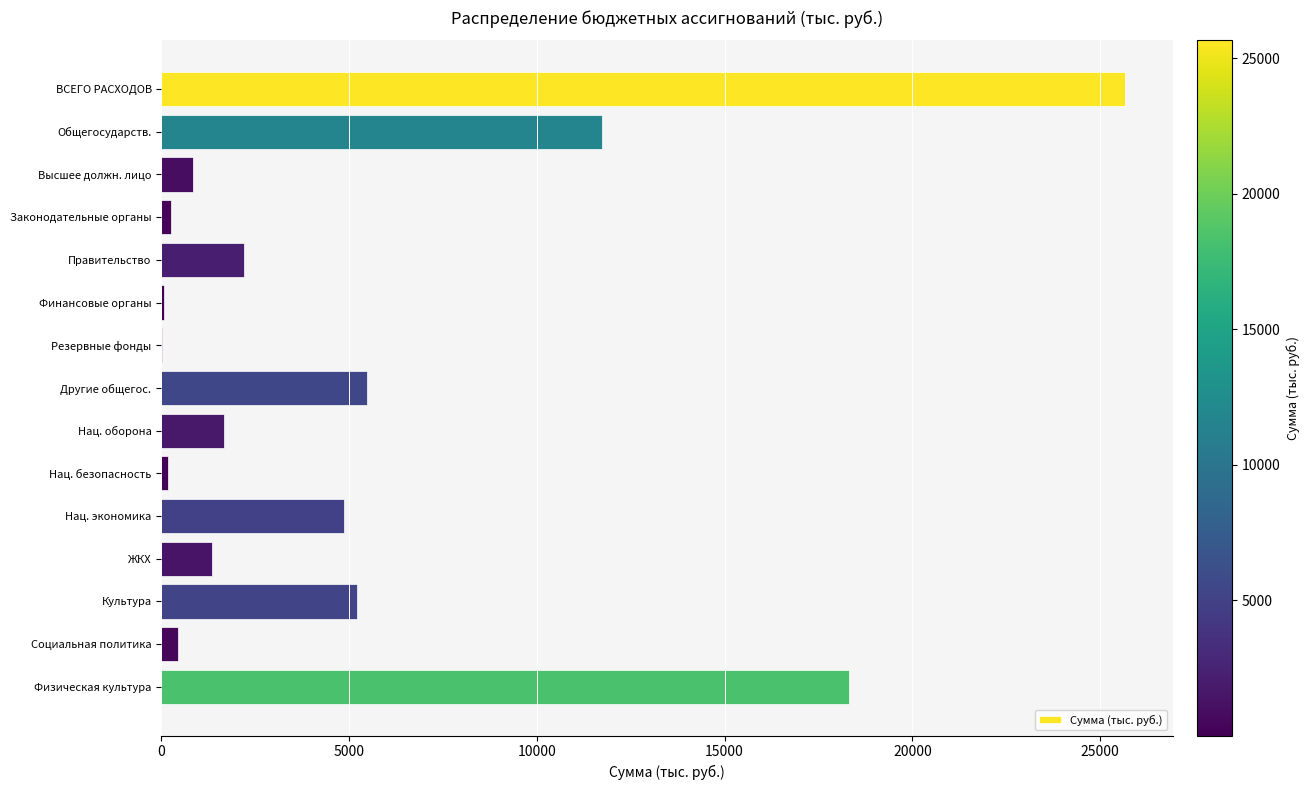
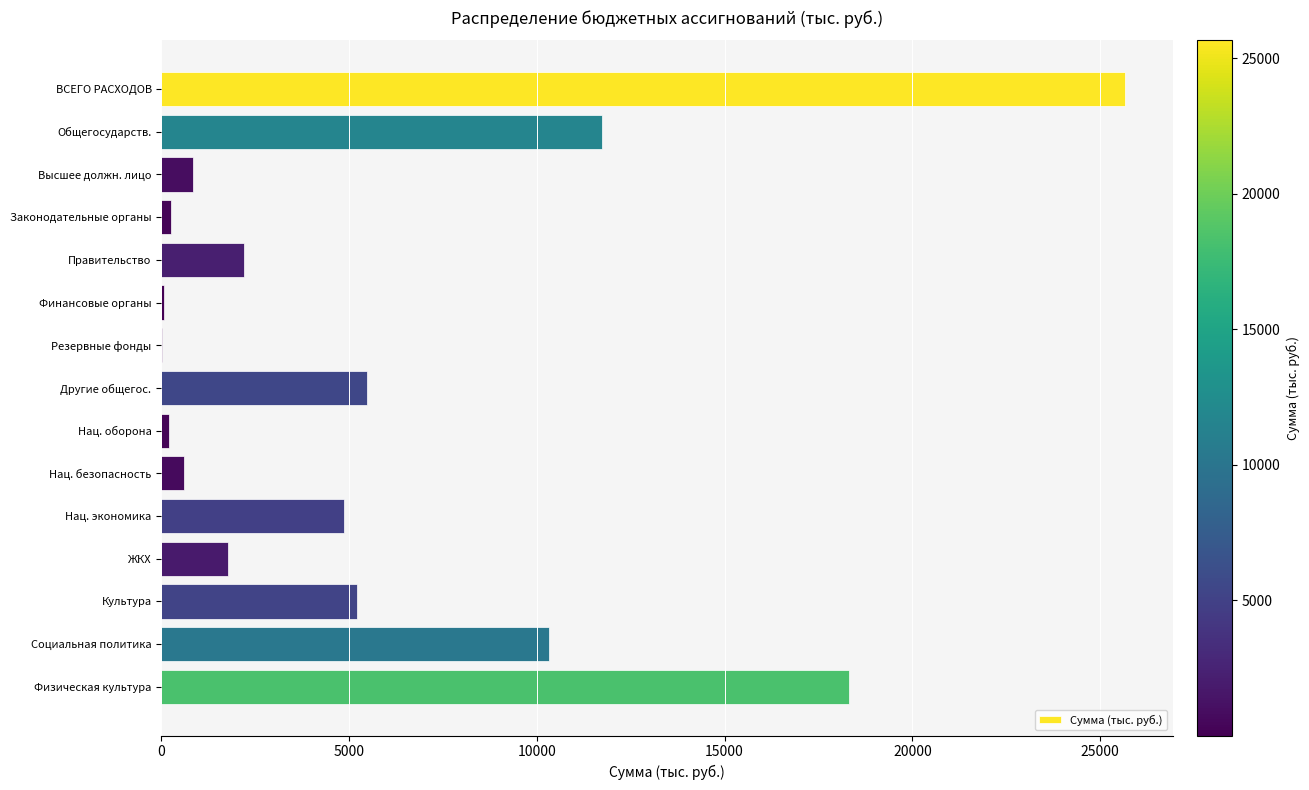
  {
    "ВСЕГО РАСХОДОВ": 25700,
    "Общегосударств.": 11700,
    "Высшее должн. лицо": 900,
    "Законодательные органы": 300,
    "Правительство": 2200,
    "Финансовые органы": 100,
    "Другие общегос.": 5500,
-   "Нац. оборона": 1700,
-   "Нац. безопасность": 200,
+   "Нац. оборона": 200,
+   "Нац. безопасность": 600,
    "Нац. экономика": 4900,
-   "ЖКХ": 1400,
+   "ЖКХ": 1800,
    "Культура": 5200,
-   "Социальная политика": 400,
+   "Социальная политика": 10300,
    "Физическая культура": 18300
  }
